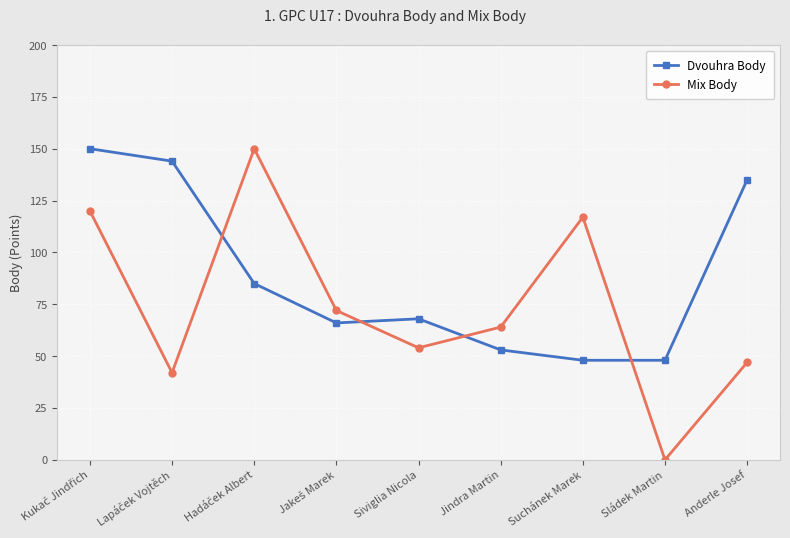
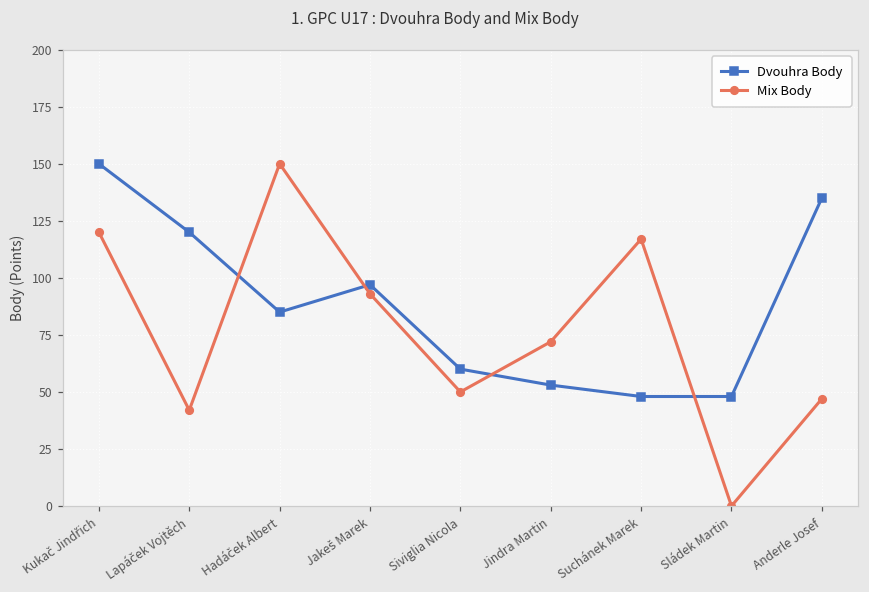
  {
    "Dvouhra Body": {
      "Kukač Jindřich": 150,
-     "Lapáček Vojtěch": 144,
+     "Lapáček Vojtěch": 120,
      "Hadáček Albert": 85,
-     "Jakeš Marek": 66,
-     "Siviglia Nicola": 68,
+     "Jakeš Marek": 97,
+     "Siviglia Nicola": 60,
      "Jindra Martin": 53,
      "Suchánek Marek": 48,
      "Sládek Martin": 48,
      "Anderle Josef": 135
    },
    "Mix Body": {
      "Kukač Jindřich": 120,
      "Lapáček Vojtěch": 42,
      "Hadáček Albert": 150,
-     "Jakeš Marek": 72,
-     "Siviglia Nicola": 54,
-     "Jindra Martin": 64,
+     "Jakeš Marek": 93,
+     "Siviglia Nicola": 50,
+     "Jindra Martin": 72,
      "Suchánek Marek": 117,
      "Sládek Martin": 0,
      "Anderle Josef": 47
    }
  }
